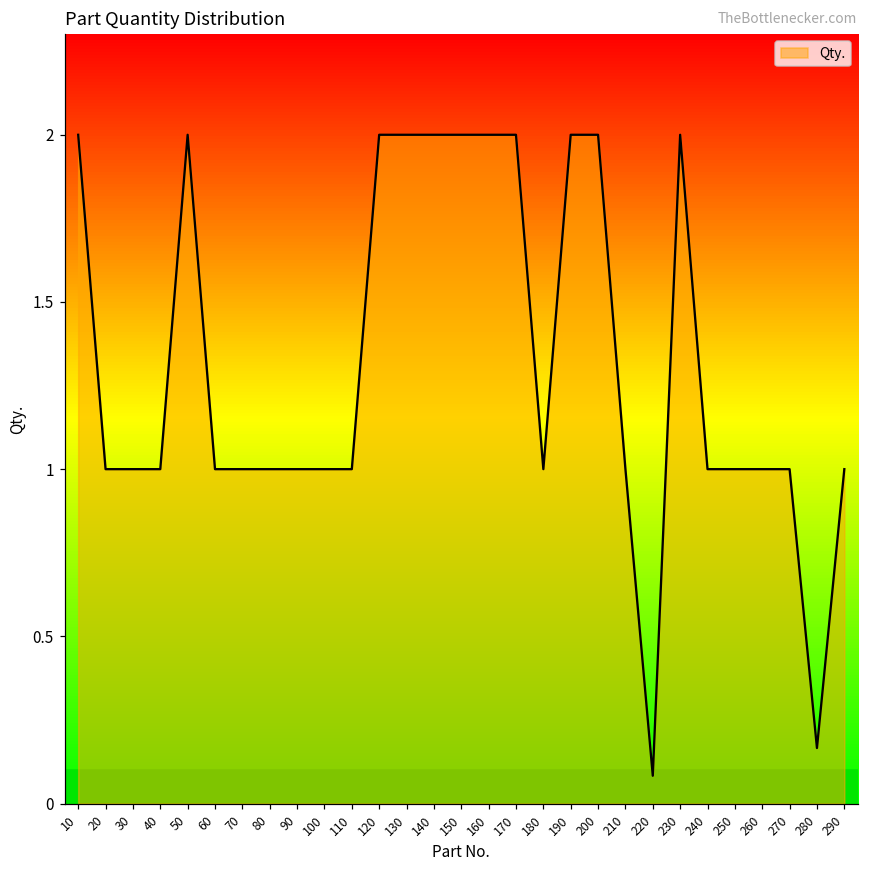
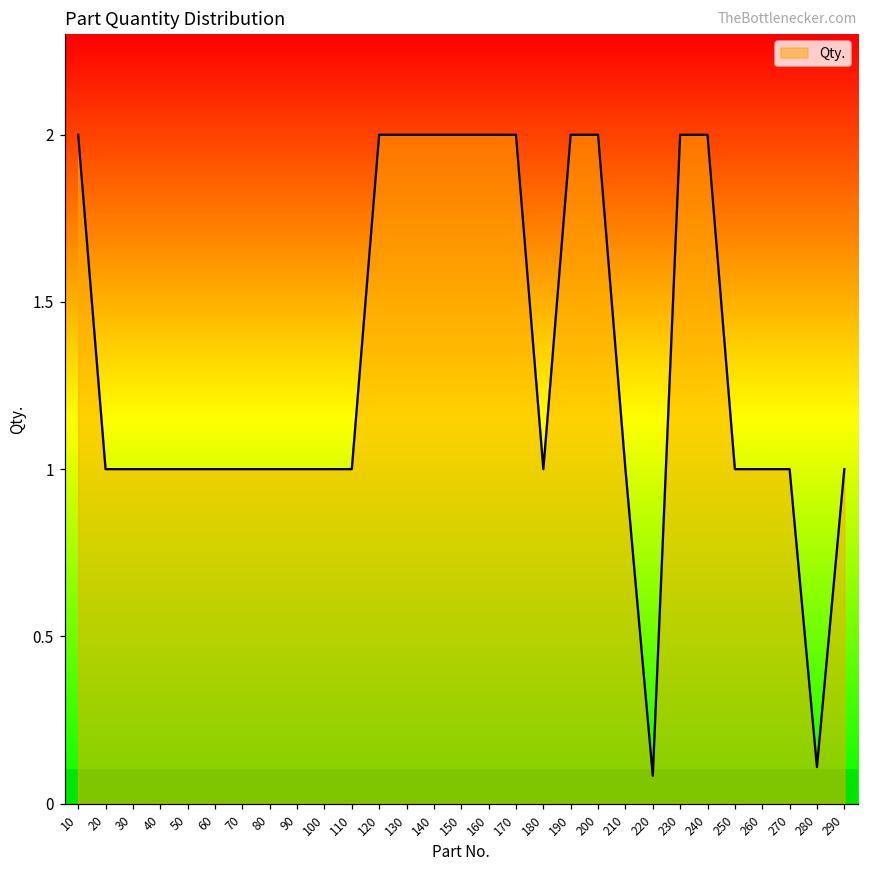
  {
    "10": 2.00,
    "20": 1.00,
    "30": 1.00,
    "40": 1.00,
-   "50": 2,
+   "50": 1,
    "60": 1.00,
    "70": 1.00,
    "80": 1.00,
    "90": 1.00,
    "100": 1.00,
    "110": 1.00,
    "120": 2.00,
    "130": 2.00,
    "140": 2.00,
    "150": 2.00,
    "160": 2.00,
    "170": 2.00,
    "180": 1.00,
    "190": 2.00,
    "200": 2.00,
    "210": 1.00,
    "230": 2.00,
-   "240": 1,
+   "240": 2,
    "250": 1.00,
    "260": 1.00,
    "270": 1.00,
-   "280": 0.17,
+   "280": 0.11,
    "290": 1.00
  }
